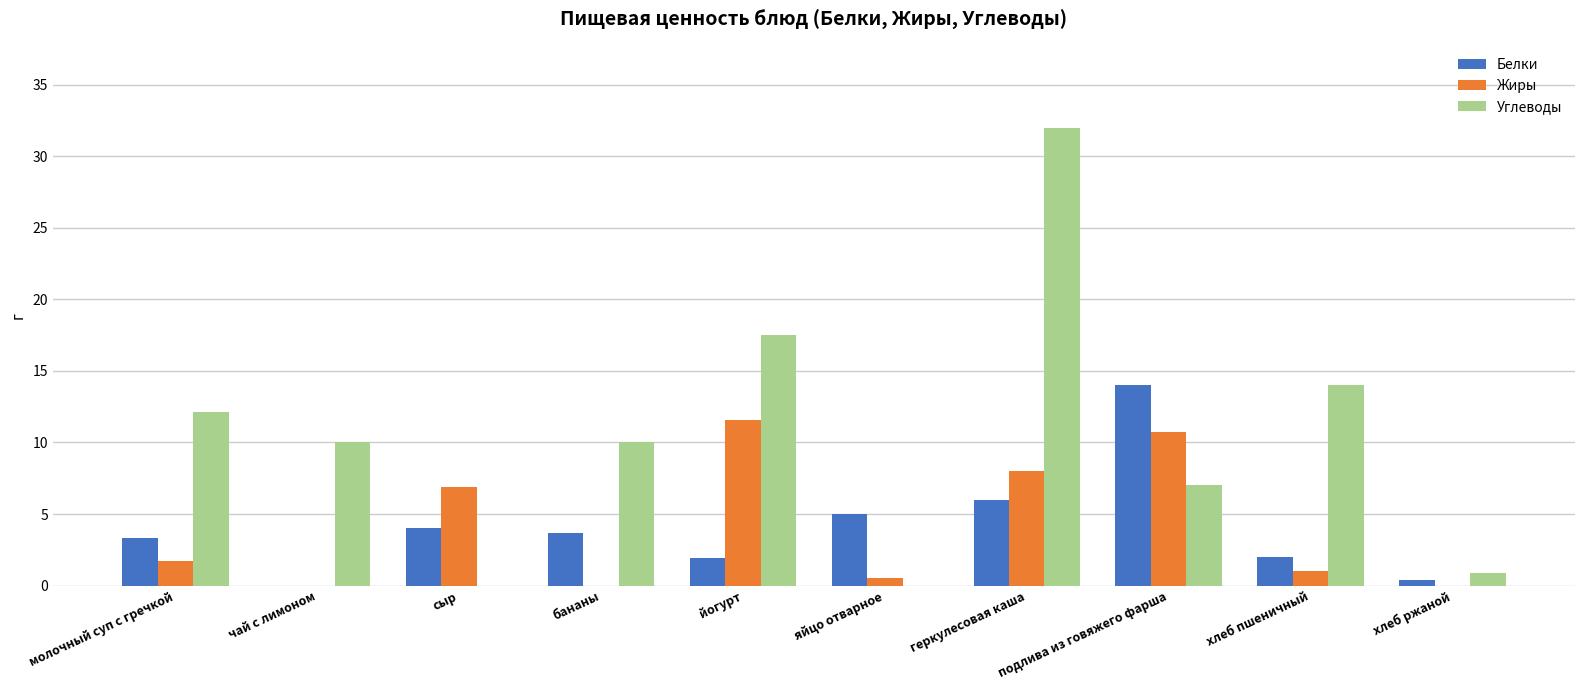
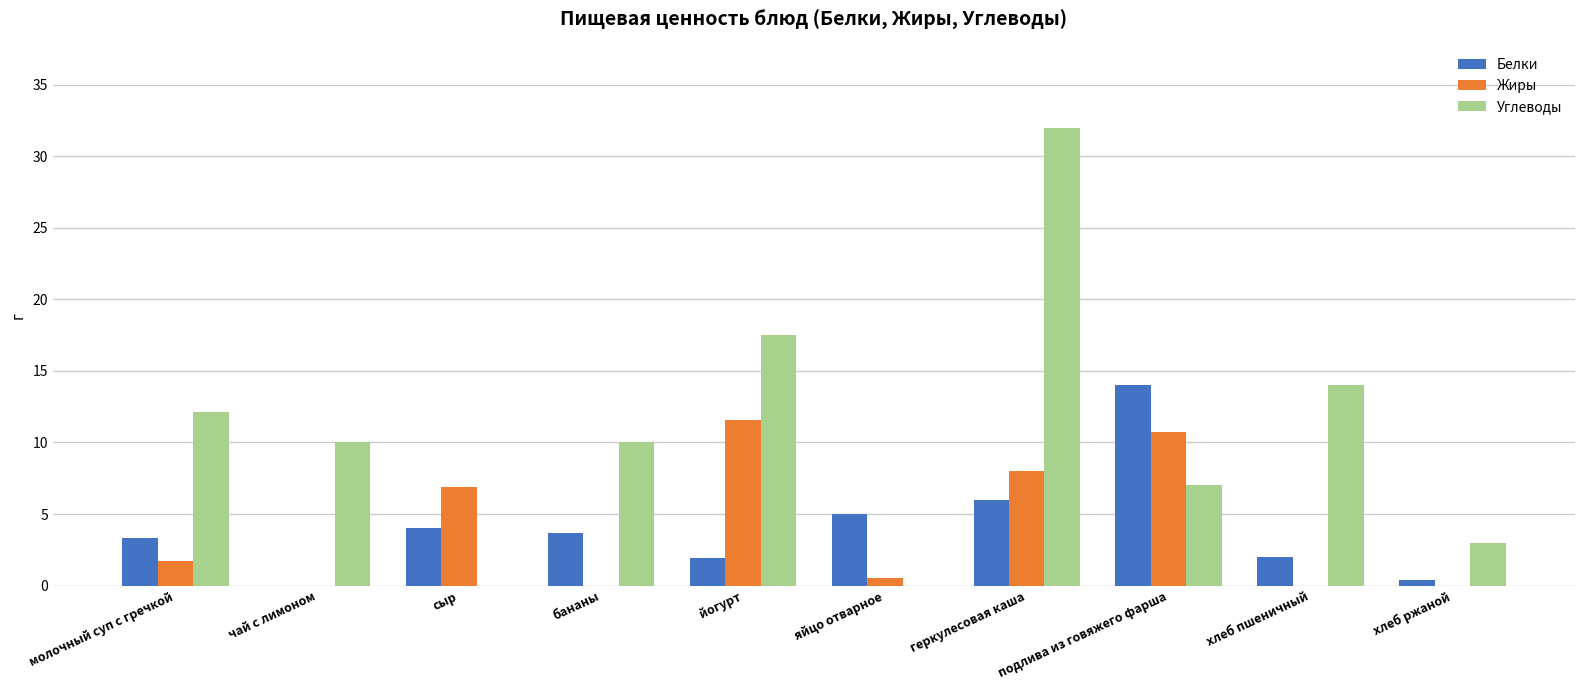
  {
    "Белки": {
      "молочный суп с гречкой": 3.3,
      "чай с лимоном": 0.0,
      "сыр": 4.0,
      "бананы": 3.7,
      "йогурт": 1.9,
      "яйцо отварное": 5.0,
      "геркулесовая каша": 6.0,
      "подлива из говяжего фарша": 14.0,
      "хлеб пшеничный": 2.0,
      "хлеб ржаной": 0.4
    },
    "Жиры": {
      "молочный суп с гречкой": 1.7,
      "чай с лимоном": 0,
      "сыр": 7,
      "бананы": 0,
      "йогурт": 11.6,
      "яйцо отварное": 0.5,
      "геркулесовая каша": 8,
      "подлива из говяжего фарша": 10.7,
-     "хлеб пшеничный": 1,
+     "хлеб пшеничный": 0,
      "хлеб ржаной": 0
    },
    "Углеводы": {
      "молочный суп с гречкой": 12.1,
      "чай с лимоном": 10.0,
      "сыр": 0.0,
      "бананы": 10.0,
      "йогурт": 17.5,
      "яйцо отварное": 0.0,
      "геркулесовая каша": 32.0,
      "подлива из говяжего фарша": 7.0,
      "хлеб пшеничный": 14.0,
-     "хлеб ржаной": 0.9
+     "хлеб ржаной": 3.0
    }
  }
